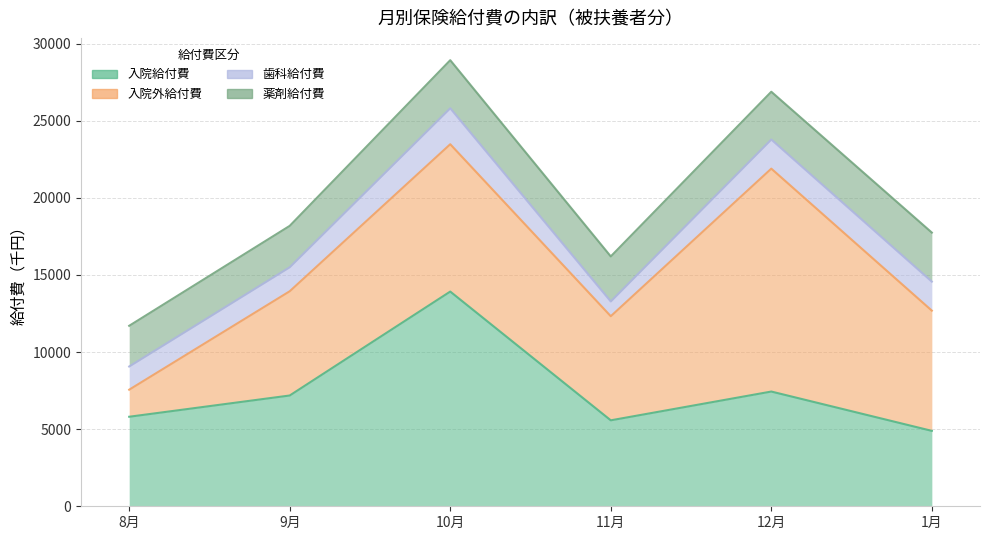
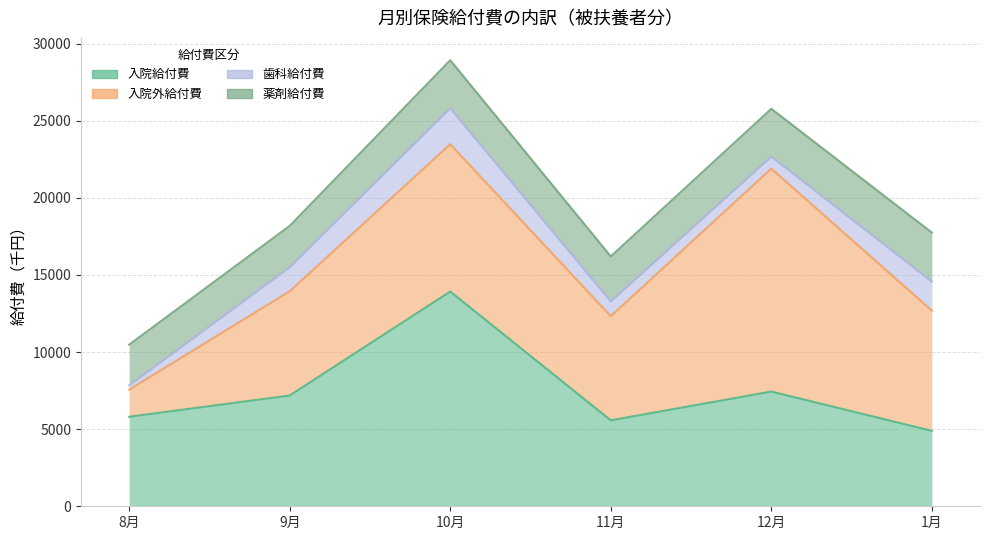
  {
    "入院外給付費": {
      "8月": 1800,
      "9月": 6800,
      "10月": 9600,
      "11月": 6700,
      "12月": 14500,
      "1月": 7800
    },
    "歯科給付費": {
-     "8月": 1500,
+     "8月": 300,
      "9月": 1600,
      "10月": 2300,
      "11月": 1000,
-     "12月": 1900,
+     "12月": 800,
      "1月": 1900
    }
  }
